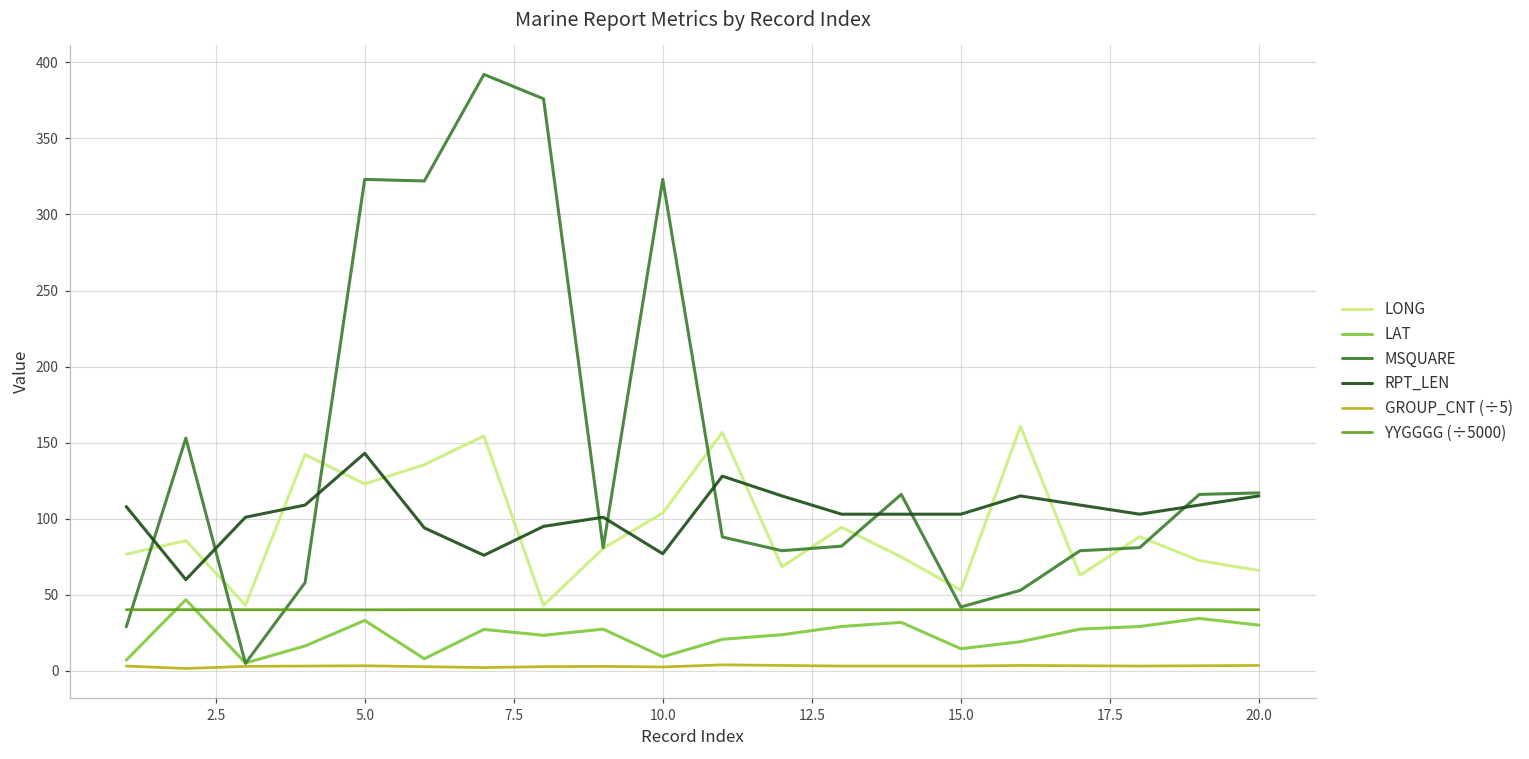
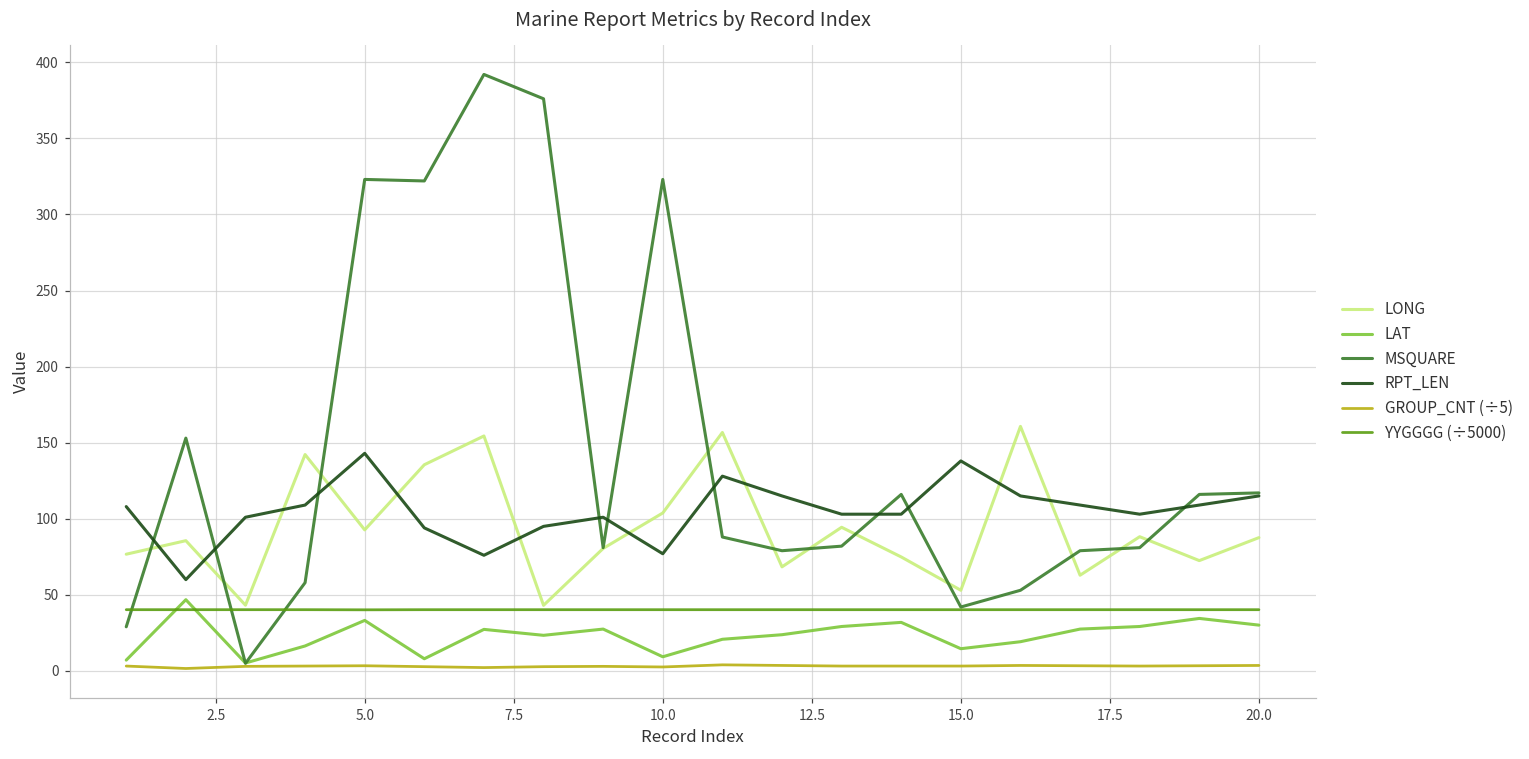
  {
    "LONG": {
-     "5.0": 123,
+     "5.0": 93,
      "10.0": 104,
      "15.0": 53,
-     "20.0": 66
+     "20.0": 88
    },
    "LAT": {
      "5.0": 33,
      "10.0": 9,
      "15.0": 15,
      "20.0": 30
    },
    "RPT_LEN": {
      "5.0": 143,
      "10.0": 77,
-     "15.0": 103,
+     "15.0": 138,
      "20.0": 115
    },
    "GROUP_CNT (÷5)": {
      "5.0": 3,
      "10.0": 3,
      "15.0": 3,
      "20.0": 4
    }
  }
